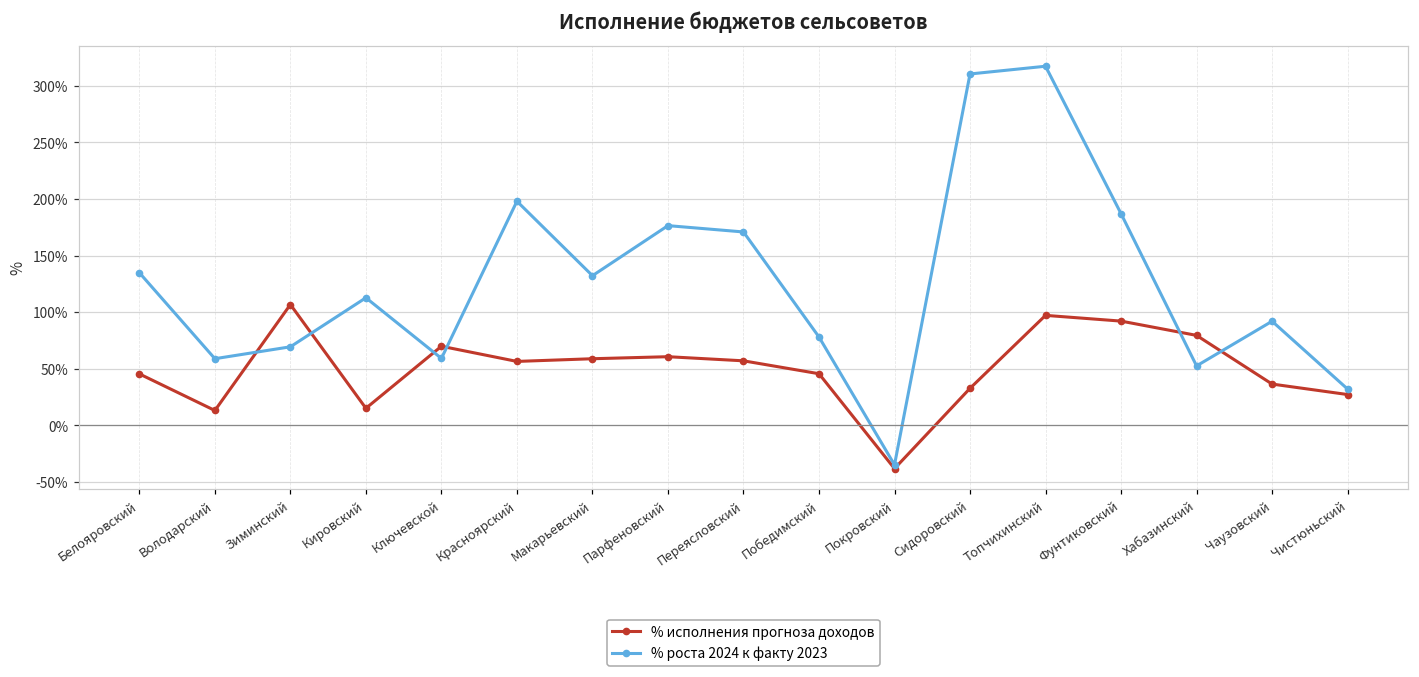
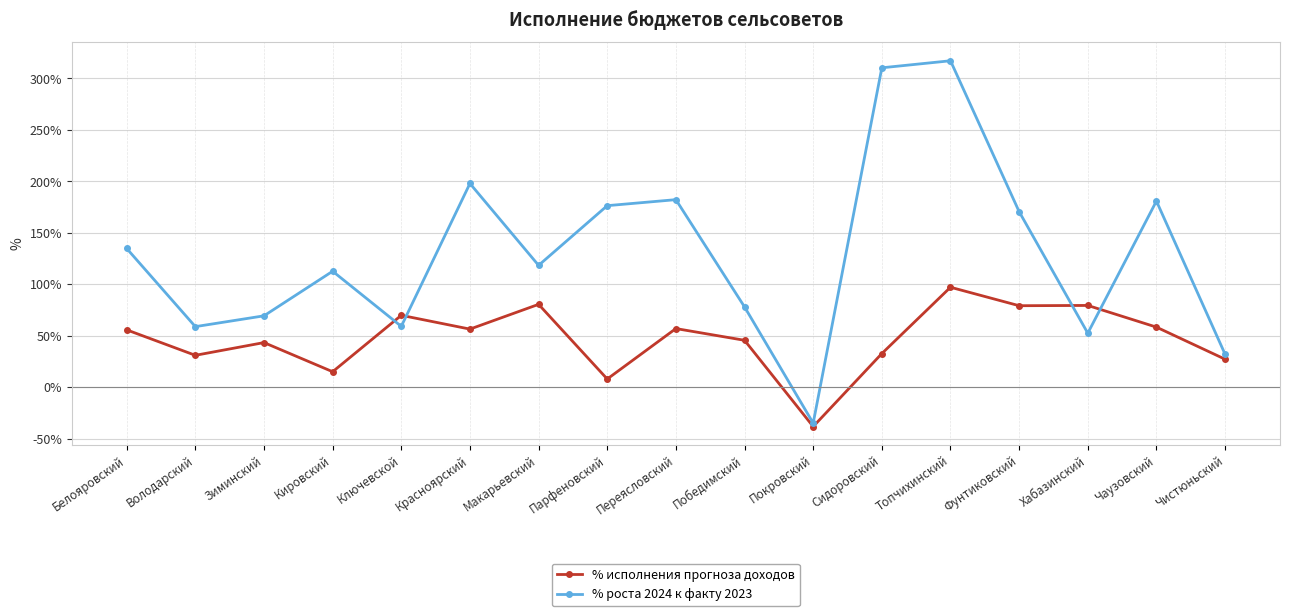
  {
    "% исполнения прогноза доходов": {
-     "Белояровский": "45%",
-     "Володарский": "13%",
-     "Зиминский": "107%",
+     "Белояровский": "56%",
+     "Володарский": "31%",
+     "Зиминский": "43%",
      "Кировский": "15%",
      "Ключевской": "70%",
      "Красноярский": "56%",
-     "Макарьевский": "59%",
-     "Парфеновский": "61%",
+     "Макарьевский": "81%",
+     "Парфеновский": "8%",
      "Переясловский": "57%",
      "Победимский": "46%",
      "Покровский": "-38%",
      "Сидоровский": "33%",
      "Топчихинский": "97%",
-     "Фунтиковский": "92%",
+     "Фунтиковский": "79%",
      "Хабазинский": "79%",
-     "Чаузовский": "36%",
+     "Чаузовский": "58%",
      "Чистюньский": "27%"
    },
    "% роста 2024 к факту 2023": {
      "Белояровский": "135%",
      "Володарский": "59%",
      "Зиминский": "69%",
      "Кировский": "113%",
      "Ключевской": "59%",
      "Красноярский": "198%",
-     "Макарьевский": "132%",
+     "Макарьевский": "118%",
      "Парфеновский": "176%",
-     "Переясловский": "171%",
+     "Переясловский": "182%",
      "Победимский": "78%",
      "Покровский": "-35%",
      "Сидоровский": "310%",
      "Топчихинский": "317%",
-     "Фунтиковский": "187%",
+     "Фунтиковский": "171%",
      "Хабазинский": "53%",
-     "Чаузовский": "92%",
+     "Чаузовский": "181%",
      "Чистюньский": "32%"
    }
  }
